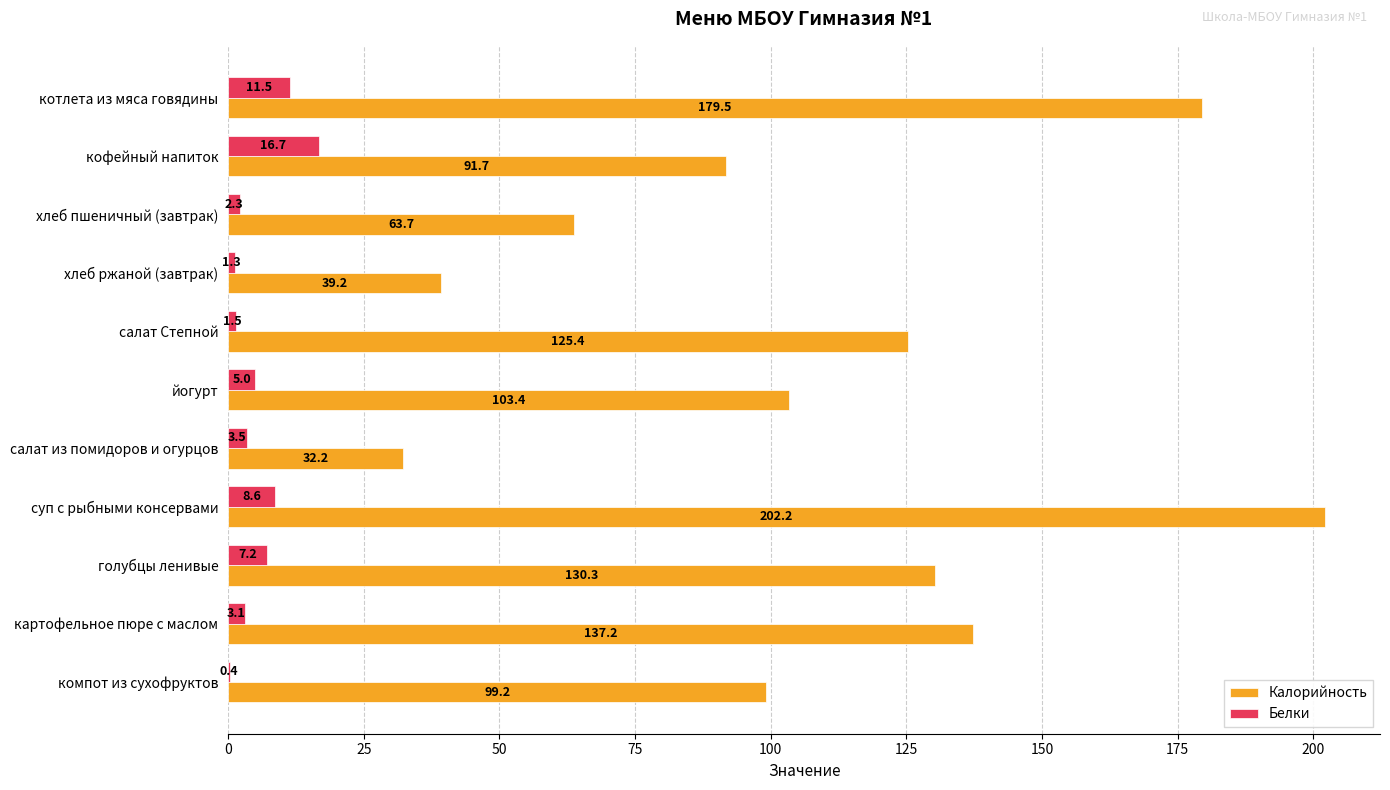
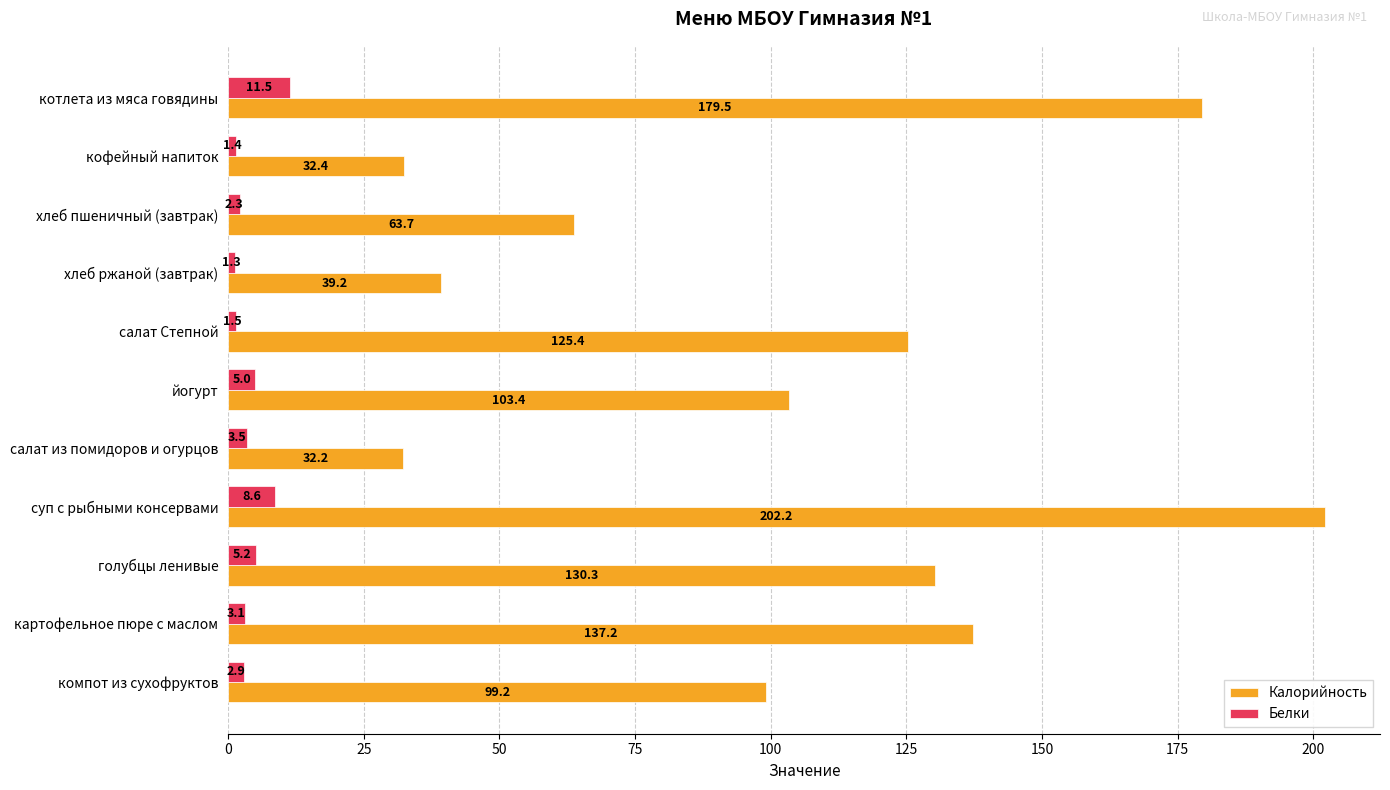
  {
    "Калорийность": {
      "котлета из мяса говядины": 179.5,
-     "кофейный напиток": 91.7,
+     "кофейный напиток": 32.4,
      "хлеб пшеничный (завтрак)": 63.7,
      "хлеб ржаной (завтрак)": 39.2,
      "салат Степной": 125.4,
      "йогурт": 103.4,
      "салат из помидоров и огурцов": 32.2,
      "суп с рыбными консервами": 202.2,
      "голубцы ленивые": 130.3,
      "картофельное пюре с маслом": 137.2,
      "компот из сухофруктов": 99.2
    },
    "Белки": {
      "котлета из мяса говядины": 11.5,
-     "кофейный напиток": 16.7,
+     "кофейный напиток": 1.4,
      "хлеб пшеничный (завтрак)": 2.3,
      "хлеб ржаной (завтрак)": 1.3,
      "салат Степной": 1.5,
      "йогурт": 5.0,
      "салат из помидоров и огурцов": 3.5,
      "суп с рыбными консервами": 8.6,
-     "голубцы ленивые": 7.2,
+     "голубцы ленивые": 5.2,
      "картофельное пюре с маслом": 3.1,
-     "компот из сухофруктов": 0.4
+     "компот из сухофруктов": 2.9
    }
  }
